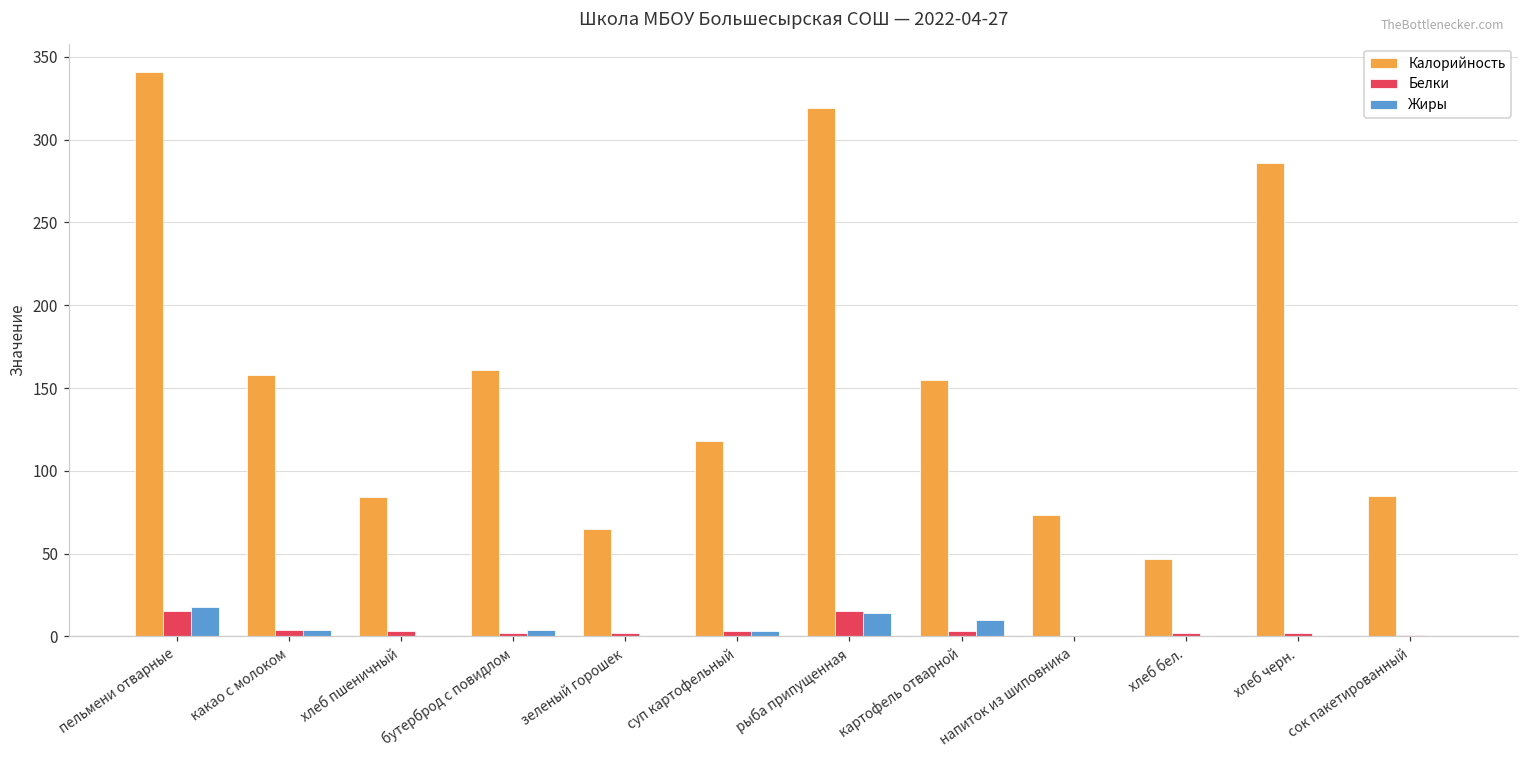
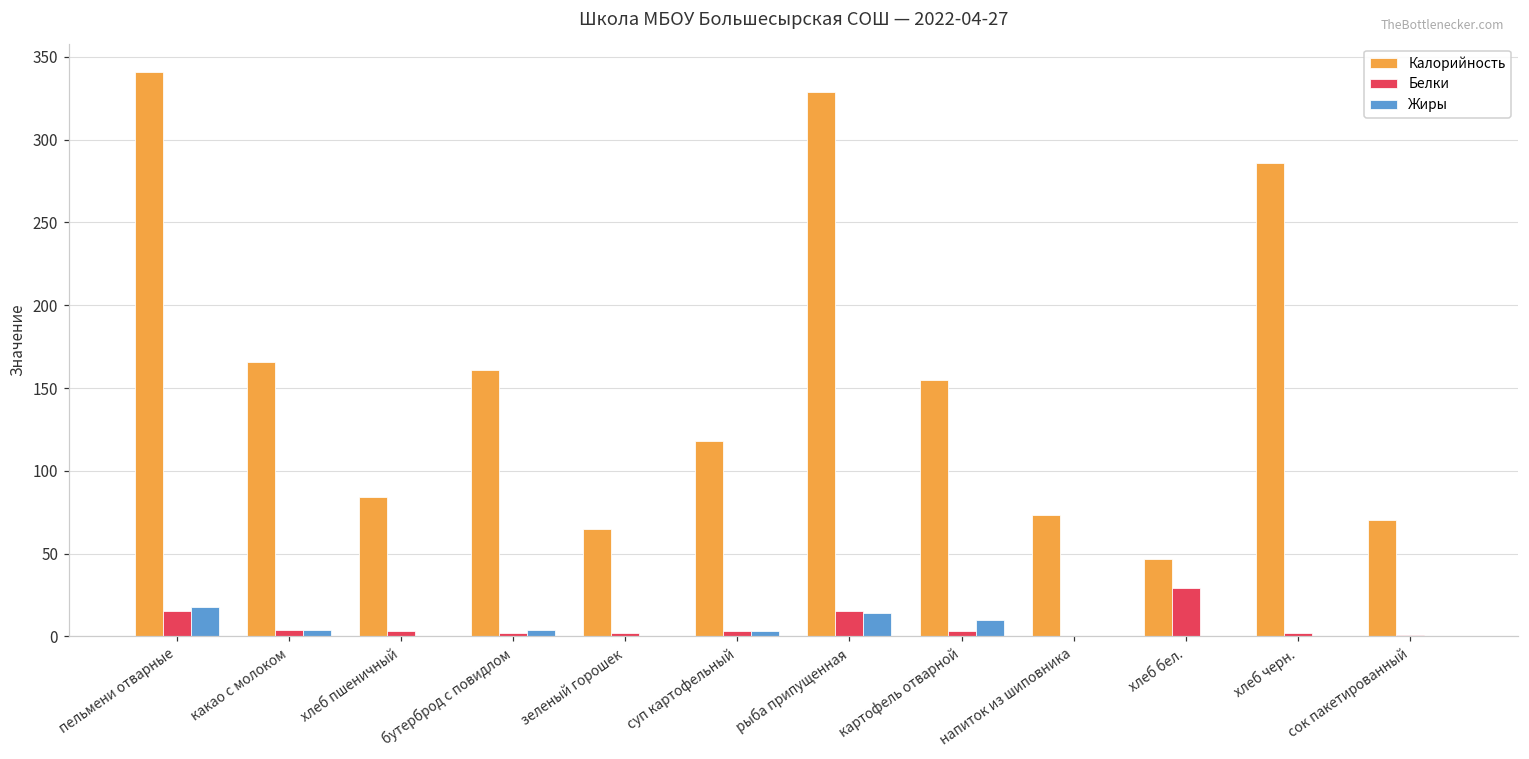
  {
    "Калорийность": {
      "пельмени отварные": 341,
-     "какао с молоком": 158,
+     "какао с молоком": 166,
      "хлеб пшеничный": 84,
      "бутерброд с повидлом": 161,
      "зеленый горошек": 65,
      "суп картофельный": 118,
-     "рыба припущенная": 319,
+     "рыба припущенная": 329,
      "картофель отварной": 155,
      "напиток из шиповника": 73,
      "хлеб бел.": 47,
      "хлеб черн.": 286,
-     "сок пакетированный": 85
+     "сок пакетированный": 70
    },
    "Белки": {
      "пельмени отварные": 15,
      "какао с молоком": 4,
      "хлеб пшеничный": 3,
      "бутерброд с повидлом": 2,
      "зеленый горошек": 2,
      "суп картофельный": 3,
      "рыба припущенная": 15,
      "картофель отварной": 3,
      "напиток из шиповника": 0,
-     "хлеб бел.": 2,
+     "хлеб бел.": 29,
      "хлеб черн.": 2
    },
    "Жиры": {
      "пельмени отварные": 18,
      "какао с молоком": 4,
      "хлеб пшеничный": 0,
      "бутерброд с повидлом": 4,
      "зеленый горошек": 0,
      "суп картофельный": 3,
      "рыба припущенная": 14,
      "картофель отварной": 10,
      "напиток из шиповника": 0,
      "хлеб бел.": 0,
      "хлеб черн.": 0,
      "сок пакетированный": 0
    }
  }
